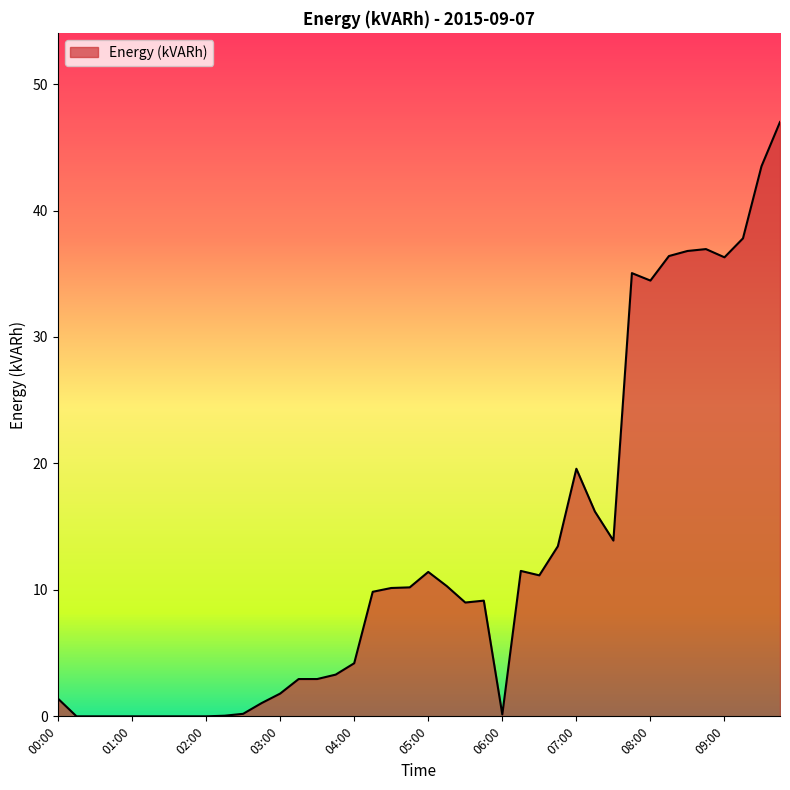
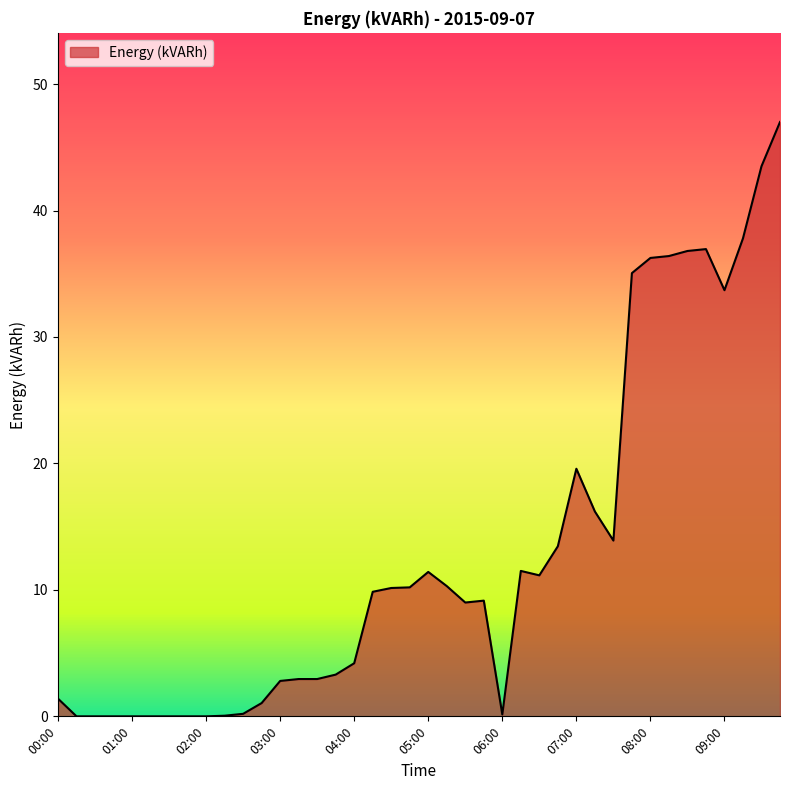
  {
    "00:00": 1.4,
    "01:00": 0.0,
    "02:00": 0.0,
-   "03:00": 1.8,
+   "03:00": 2.8,
    "04:00": 4.2,
    "05:00": 11.4,
    "06:00": 0.2,
    "07:00": 19.6,
-   "08:00": 34.5,
-   "09:00": 36.3
+   "08:00": 36.3,
+   "09:00": 33.7
  }
